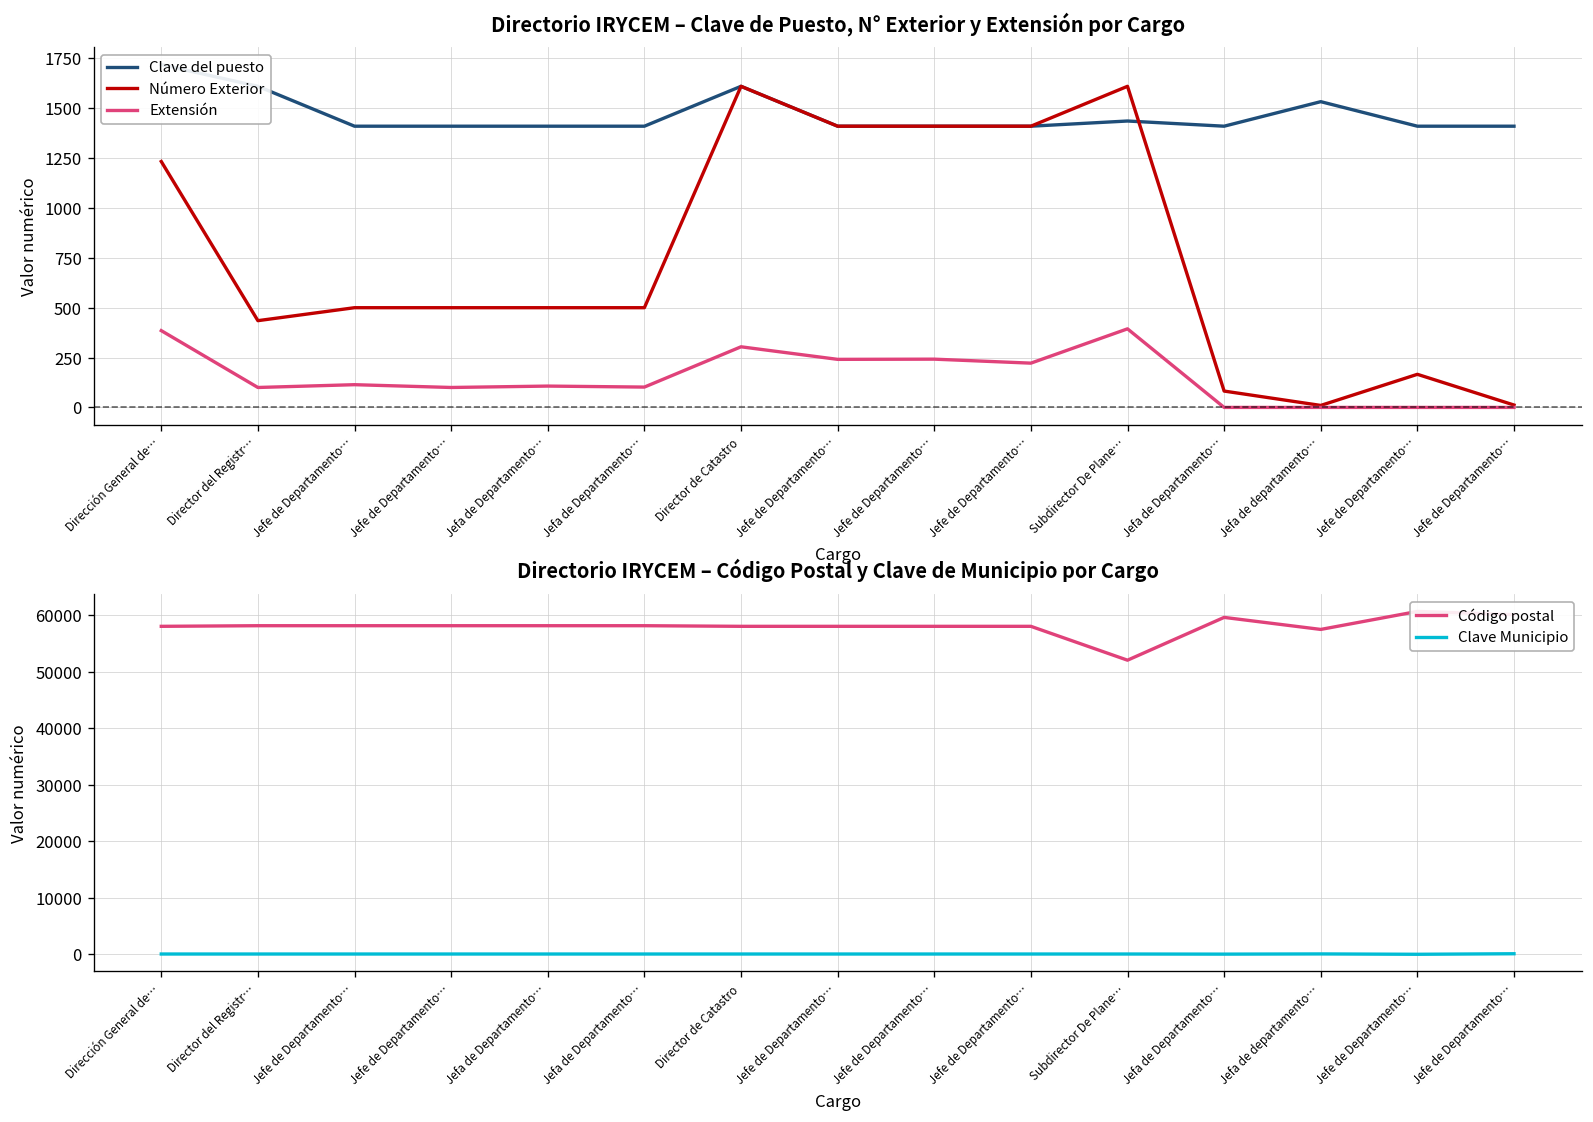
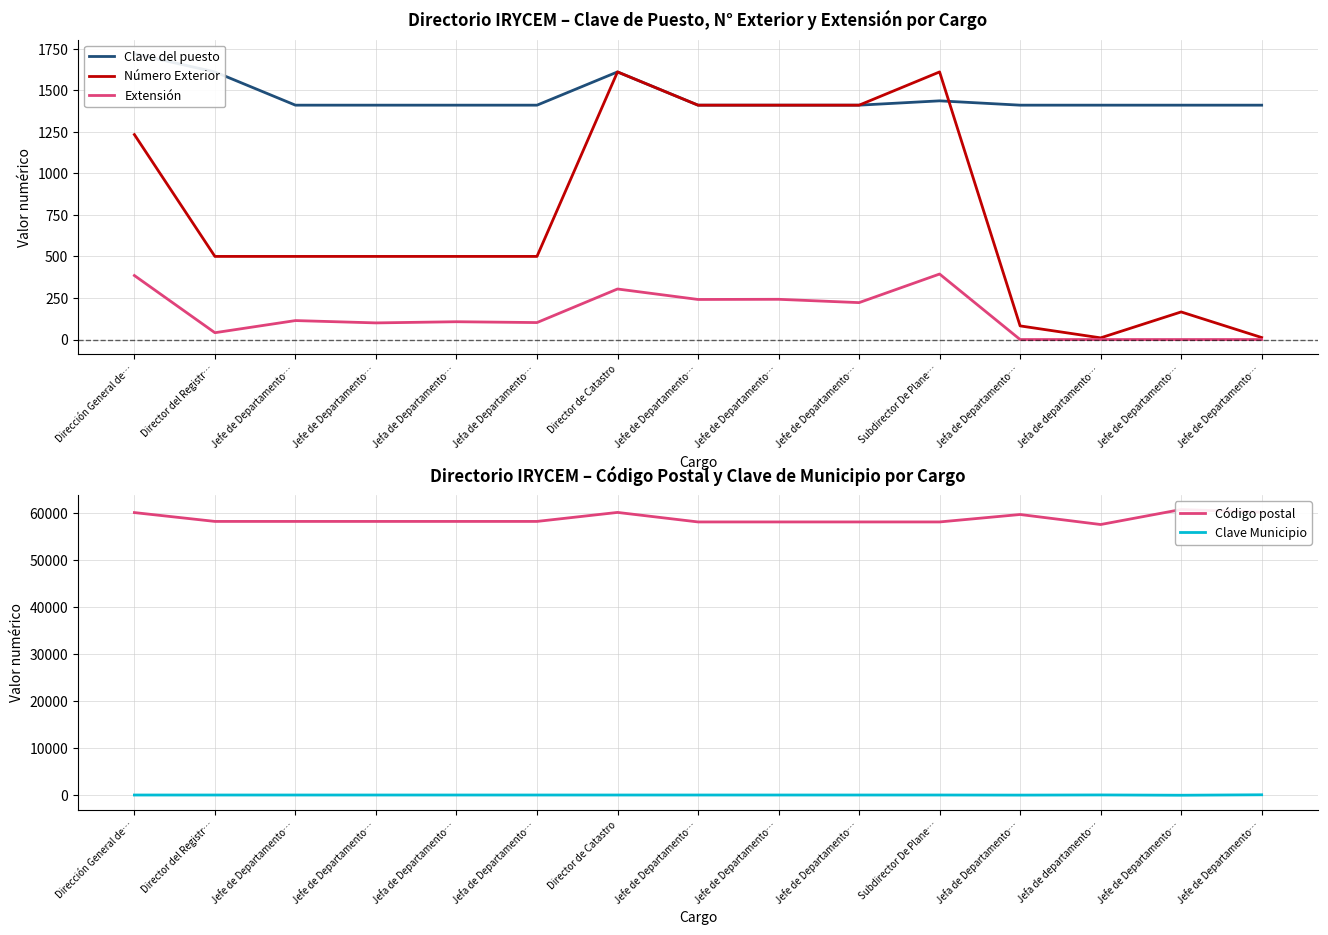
  {
    "Directorio IRYCEM – Clave de Puesto, N° Exterior y Extensión por Cargo": {
      "Clave del puesto": {
        "Subdirector De Plane…": 1440,
-       "Jefa de departamento…": 1530
+       "Jefa de departamento…": 1410
      },
      "Número Exterior": {
        "Dirección General de…": 1230,
-       "Director del Registr…": 440,
+       "Director del Registr…": 500,
        "Subdirector De Plane…": 1610
      },
      "Extensión": {
        "Dirección General de…": 390,
-       "Director del Registr…": 100,
+       "Director del Registr…": 40,
        "Director de Catastro": 300,
        "Subdirector De Plane…": 390
      }
    },
    "Directorio IRYCEM – Código Postal y Clave de Municipio por Cargo": {
      "Código postal": {
-       "Dirección General de…": 58000,
+       "Dirección General de…": 60000,
        "Director del Registr…": 58000,
-       "Director de Catastro": 58000,
-       "Subdirector De Plane…": 52000,
+       "Director de Catastro": 60000,
+       "Subdirector De Plane…": 58000,
        "Jefa de departamento…": 57000
      },
      "Clave Municipio": {
        "Dirección General de…": 0,
        "Director del Registr…": 0,
        "Director de Catastro": 0,
        "Subdirector De Plane…": 0,
        "Jefa de departamento…": 0
      }
    }
  }
